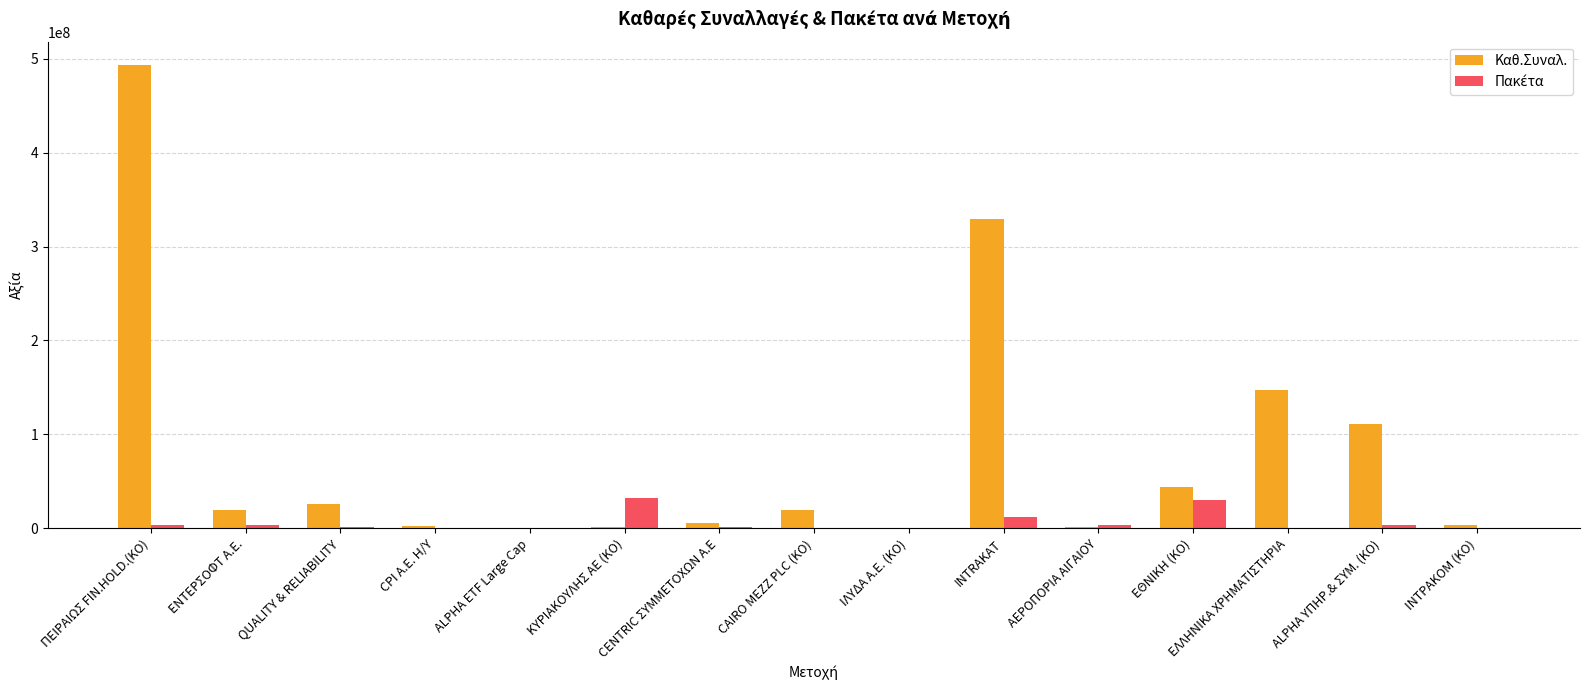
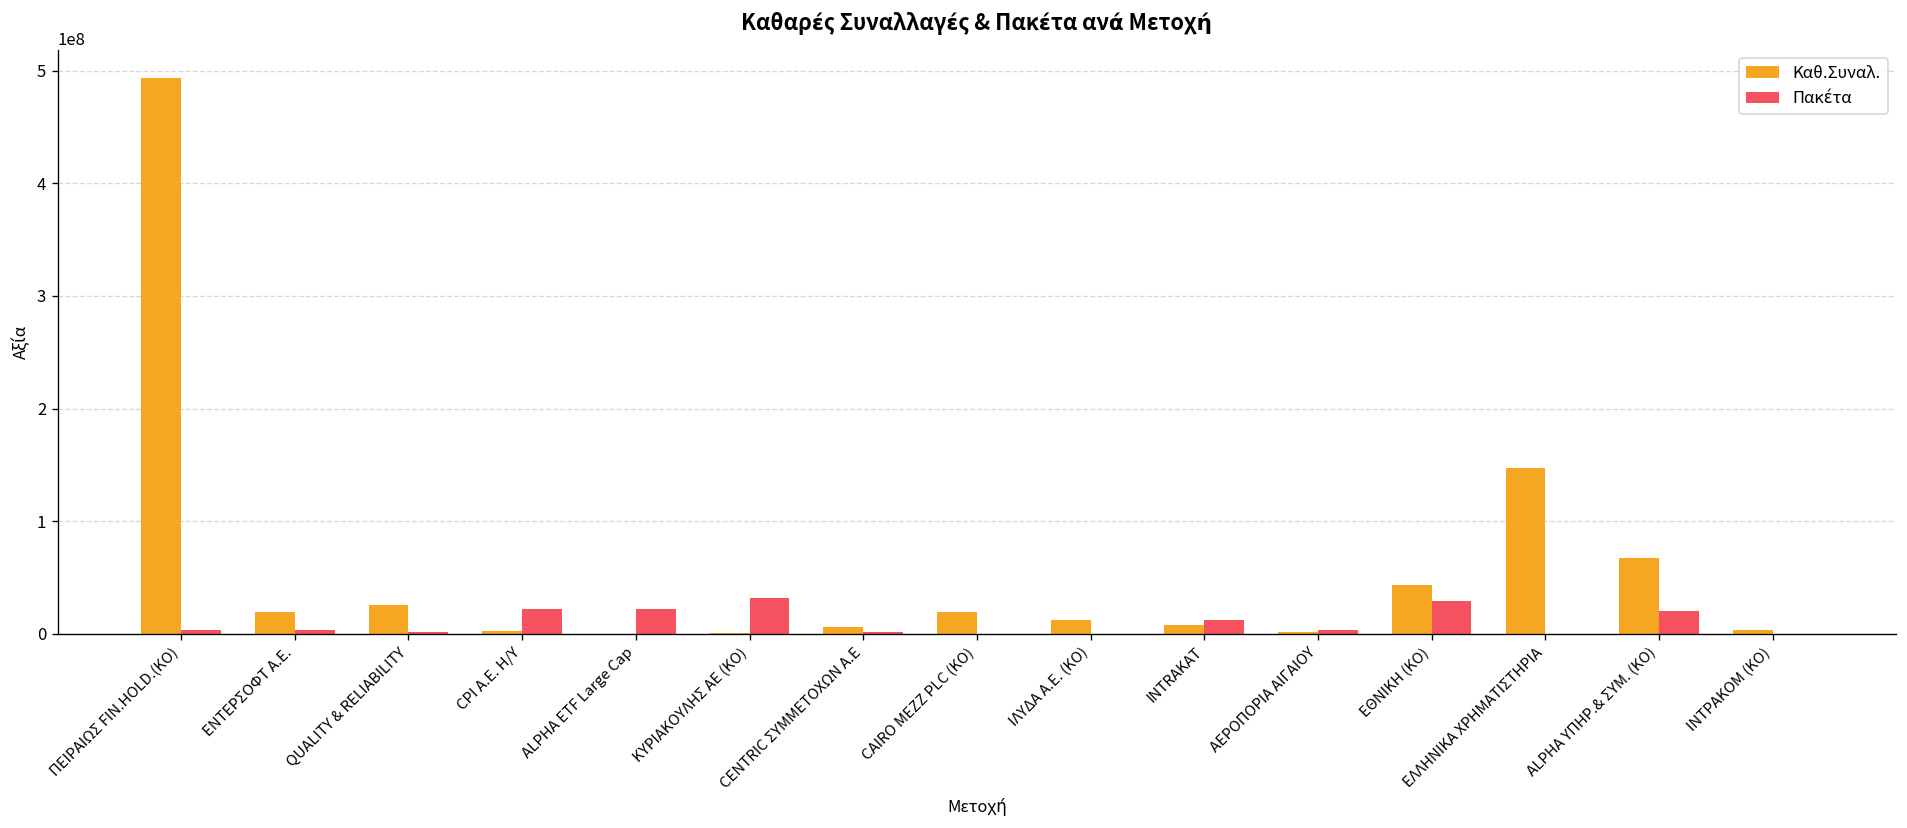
  {
    "Καθ.Συναλ.": {
      "ΠΕΙΡΑΙΩΣ FIN.HOLD.(ΚΟ)": 490000000,
      "ΕΝΤΕΡΣΟΦΤ Α.Ε.": 20000000,
      "QUALITY & RELIABILITY": 30000000,
      "CENTRIC ΣΥΜΜΕΤΟΧΩΝ Α.Ε": 10000000,
      "CAIRO MEZZ PLC (ΚΟ)": 20000000,
-     "ΙΛΥΔΑ Α.Ε. (ΚΟ)": 0,
-     "INTRAKAT": 330000000,
+     "ΙΛΥΔΑ Α.Ε. (ΚΟ)": 10000000,
+     "INTRAKAT": 10000000,
      "ΕΘΝΙΚΗ (ΚΟ)": 40000000,
      "ΕΛΛΗΝΙΚΑ ΧΡΗΜΑΤΙΣΤΗΡΙΑ": 150000000,
-     "ALPHA ΥΠΗΡ.& ΣΥΜ. (ΚΟ)": 110000000,
+     "ALPHA ΥΠΗΡ.& ΣΥΜ. (ΚΟ)": 70000000,
      "ΙΝΤΡΑΚΟΜ (ΚΟ)": 0
    },
    "Πακέτα": {
      "ΠΕΙΡΑΙΩΣ FIN.HOLD.(ΚΟ)": 0,
      "ΕΝΤΕΡΣΟΦΤ Α.Ε.": 0,
-     "CPI A.E. H/Y": 0,
-     "ALPHA ETF Large Cap": 0,
+     "CPI A.E. H/Y": 20000000,
+     "ALPHA ETF Large Cap": 20000000,
      "ΚΥΡΙΑΚΟΥΛΗΣ ΑΕ (ΚΟ)": 30000000,
      "CAIRO MEZZ PLC (ΚΟ)": 0,
      "ΙΛΥΔΑ Α.Ε. (ΚΟ)": 0,
      "INTRAKAT": 10000000,
      "ΑΕΡΟΠΟΡΙΑ ΑΙΓΑΙΟΥ": 0,
      "ΕΘΝΙΚΗ (ΚΟ)": 30000000,
-     "ALPHA ΥΠΗΡ.& ΣΥΜ. (ΚΟ)": 0,
+     "ALPHA ΥΠΗΡ.& ΣΥΜ. (ΚΟ)": 20000000,
      "ΙΝΤΡΑΚΟΜ (ΚΟ)": 0
    }
  }
